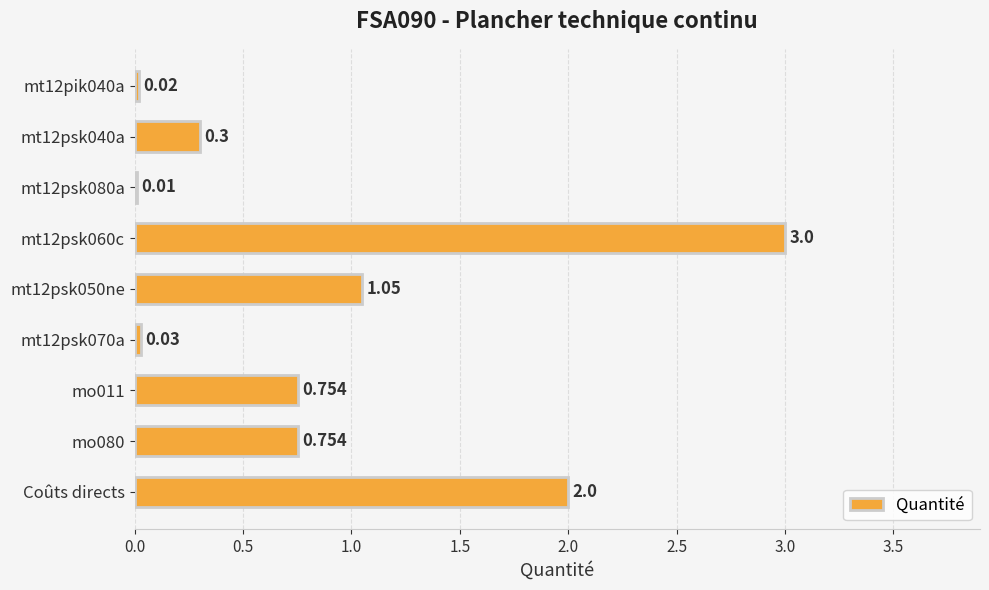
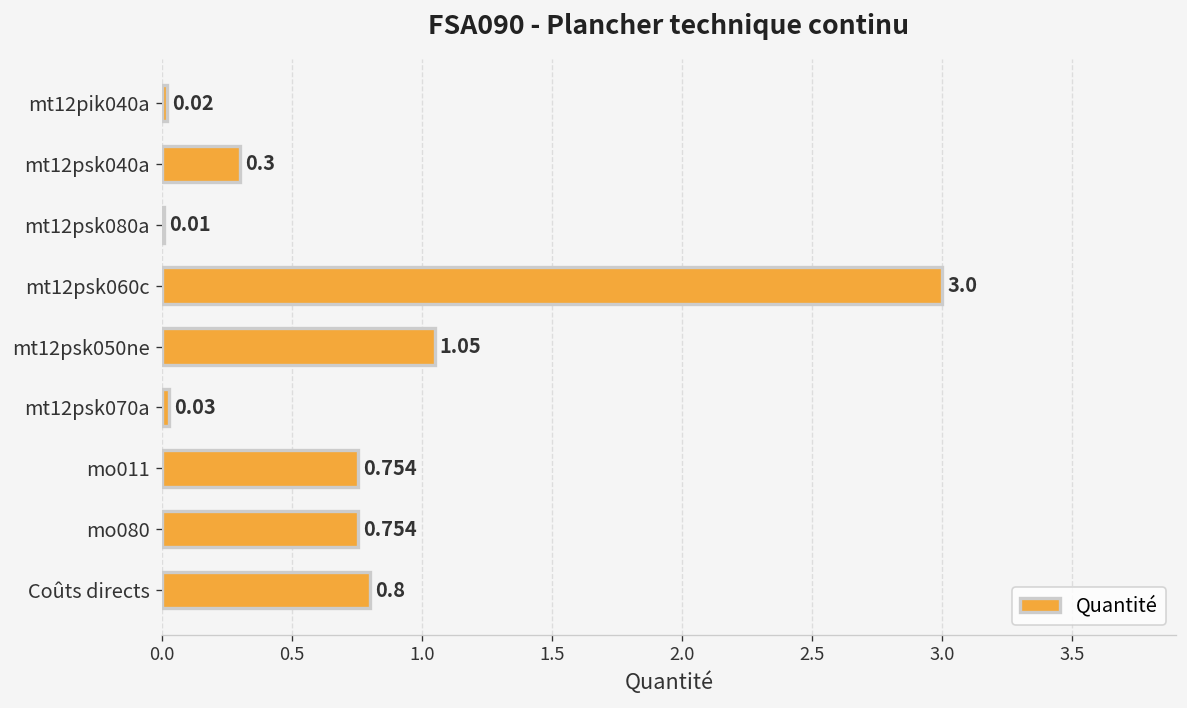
  {
    "mt12pik040a": 0.02,
    "mt12psk040a": 0.3,
    "mt12psk080a": 0.01,
    "mt12psk060c": 3.0,
    "mt12psk050ne": 1.05,
    "mt12psk070a": 0.03,
    "mo011": 0.754,
    "mo080": 0.754,
-   "Coûts directs": 2.0
+   "Coûts directs": 0.8
  }
